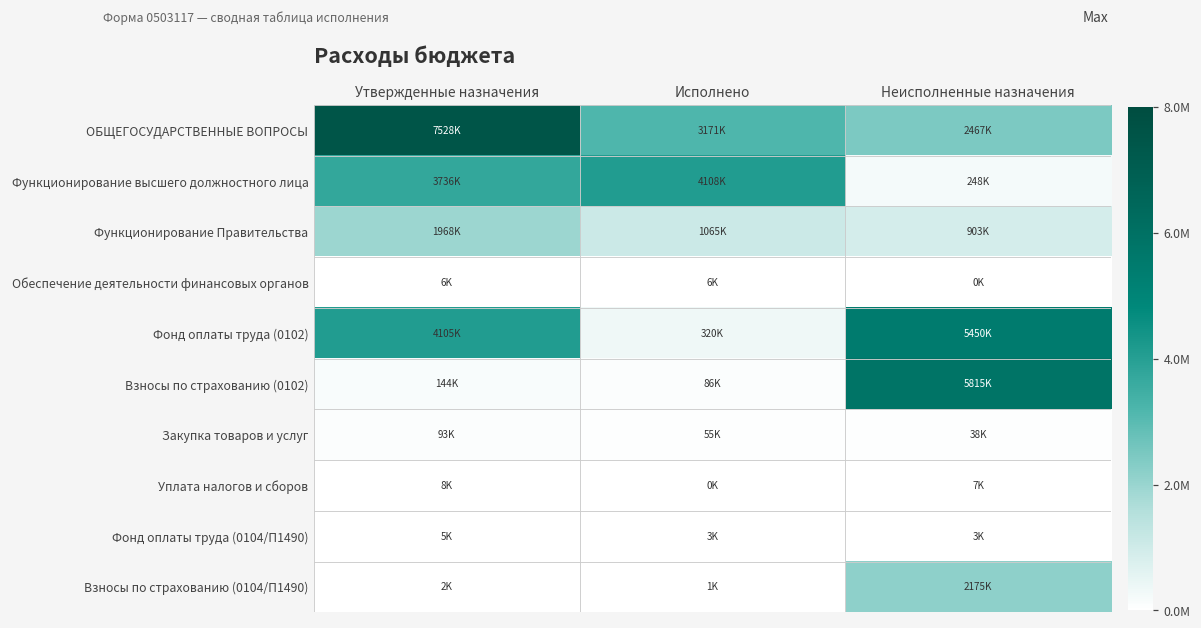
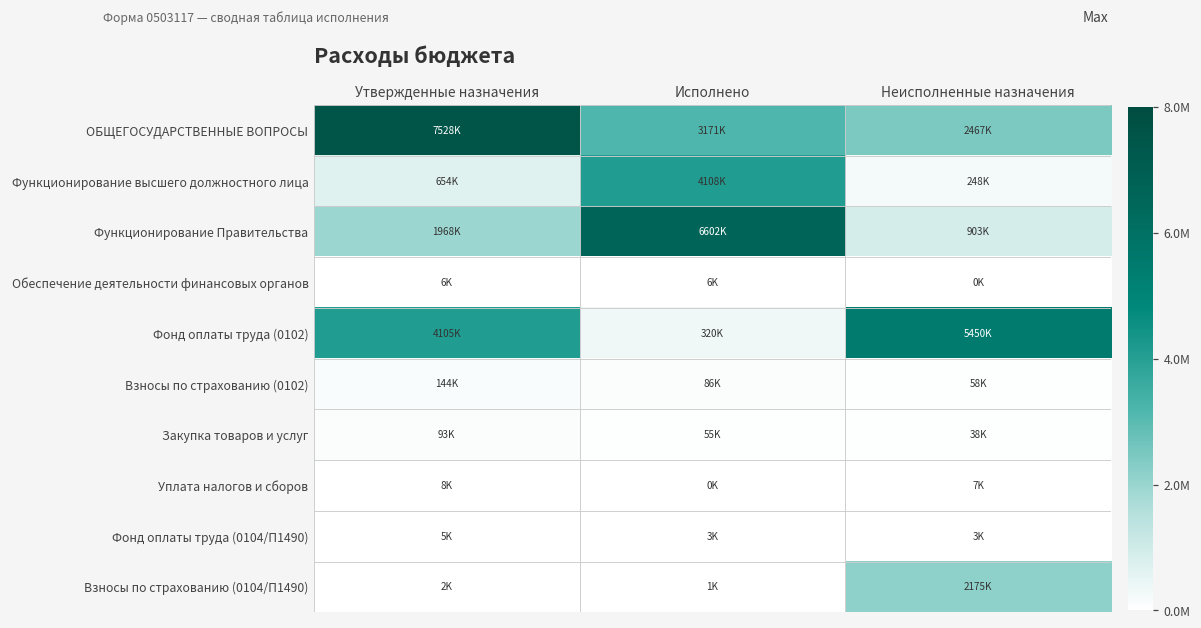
  {
    "ОБЩЕГОСУДАРСТВЕННЫЕ ВОПРОСЫ": {
      "Утвержденные назначения": "7528K",
      "Исполнено": "3171K",
      "Неисполненные назначения": "2467K"
    },
    "Функционирование высшего должностного лица": {
-     "Утвержденные назначения": "3736K",
+     "Утвержденные назначения": "654K",
      "Исполнено": "4108K",
      "Неисполненные назначения": "248K"
    },
    "Функционирование Правительства": {
      "Утвержденные назначения": "1968K",
-     "Исполнено": "1065K",
+     "Исполнено": "6602K",
      "Неисполненные назначения": "903K"
    },
    "Обеспечение деятельности финансовых органов": {
      "Утвержденные назначения": "6K",
      "Исполнено": "6K",
      "Неисполненные назначения": "0K"
    },
    "Фонд оплаты труда (0102)": {
      "Утвержденные назначения": "4105K",
      "Исполнено": "320K",
      "Неисполненные назначения": "5450K"
    },
    "Взносы по страхованию (0102)": {
      "Утвержденные назначения": "144K",
      "Исполнено": "86K",
-     "Неисполненные назначения": "5815K"
+     "Неисполненные назначения": "58K"
    },
    "Закупка товаров и услуг": {
      "Утвержденные назначения": "93K",
      "Исполнено": "55K",
      "Неисполненные назначения": "38K"
    },
    "Уплата налогов и сборов": {
      "Утвержденные назначения": "8K",
      "Исполнено": "0K",
      "Неисполненные назначения": "7K"
    },
    "Фонд оплаты труда (0104/П1490)": {
      "Утвержденные назначения": "5K",
      "Исполнено": "3K",
      "Неисполненные назначения": "3K"
    },
    "Взносы по страхованию (0104/П1490)": {
      "Утвержденные назначения": "2K",
      "Исполнено": "1K",
      "Неисполненные назначения": "2175K"
    }
  }
